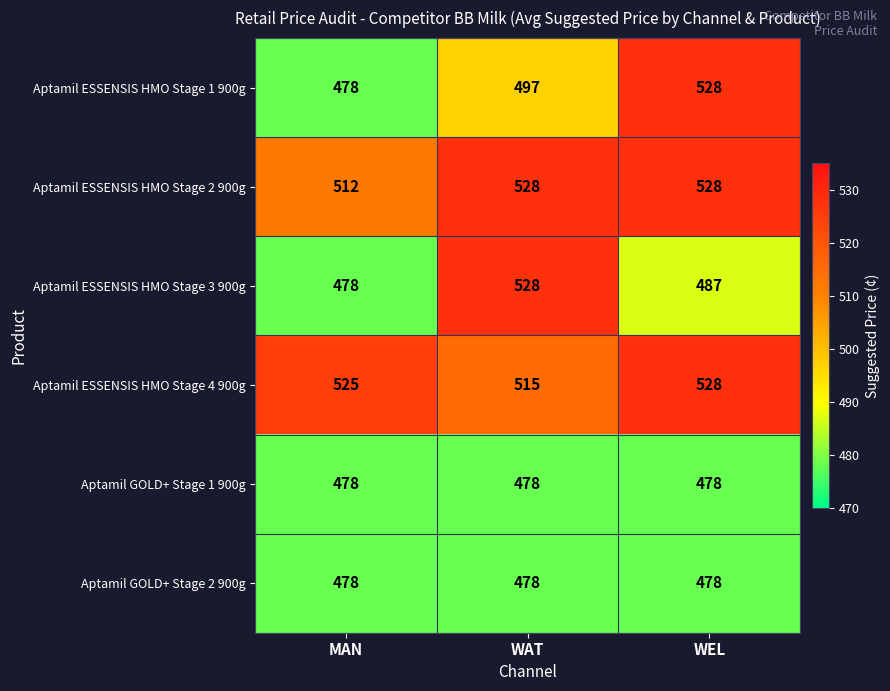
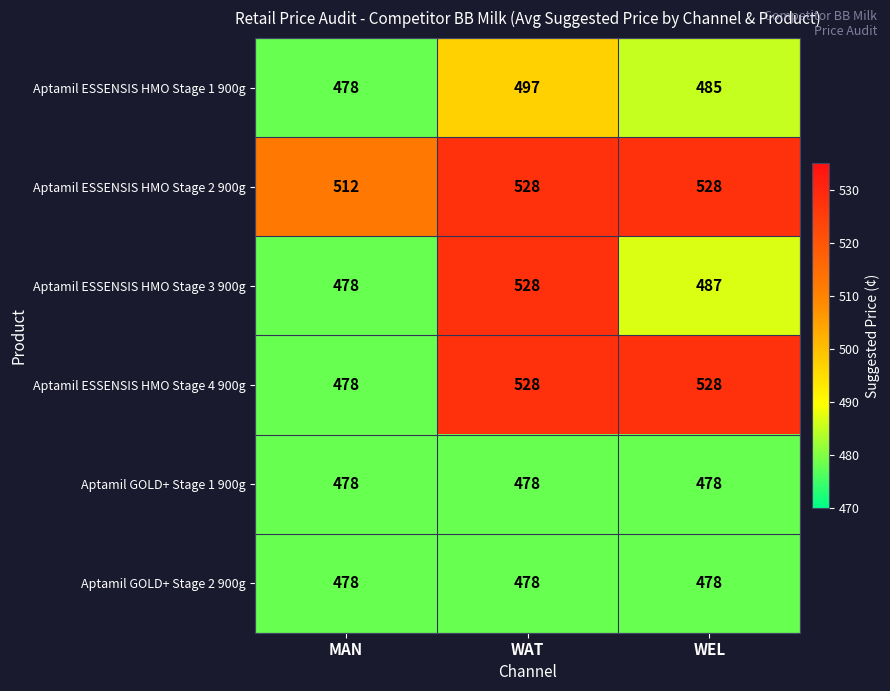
  {
    "Aptamil ESSENSIS HMO Stage 1 900g": {
      "MAN": 478,
      "WAT": 497,
-     "WEL": 528
+     "WEL": 485
    },
    "Aptamil ESSENSIS HMO Stage 2 900g": {
      "MAN": 512,
      "WAT": 528,
      "WEL": 528
    },
    "Aptamil ESSENSIS HMO Stage 3 900g": {
      "MAN": 478,
      "WAT": 528,
      "WEL": 487
    },
    "Aptamil ESSENSIS HMO Stage 4 900g": {
-     "MAN": 525,
-     "WAT": 515,
+     "MAN": 478,
+     "WAT": 528,
      "WEL": 528
    },
    "Aptamil GOLD+ Stage 1 900g": {
      "MAN": 478,
      "WAT": 478,
      "WEL": 478
    },
    "Aptamil GOLD+ Stage 2 900g": {
      "MAN": 478,
      "WAT": 478,
      "WEL": 478
    }
  }
